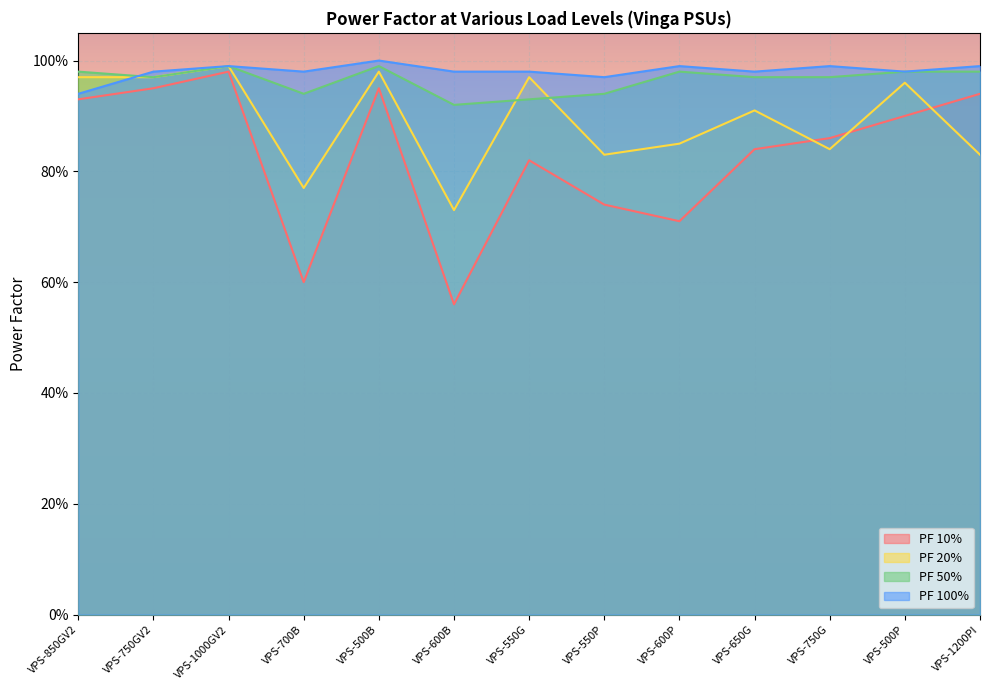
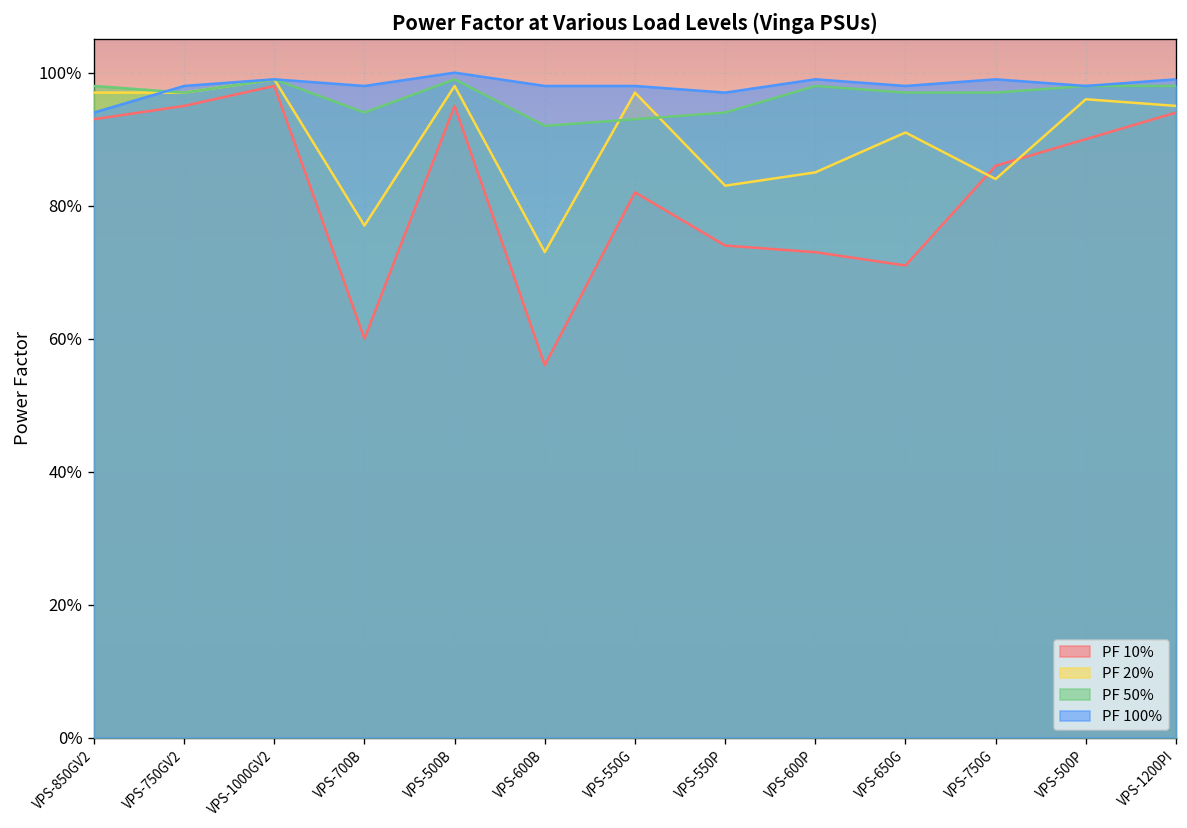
  {
    "PF 10%": {
      "VPS-850GV2": "93%",
      "VPS-750GV2": "95%",
      "VPS-1000GV2": "98%",
      "VPS-700B": "60%",
      "VPS-500B": "95%",
      "VPS-600B": "56%",
      "VPS-550G": "82%",
      "VPS-550P": "74%",
-     "VPS-600P": "71%",
-     "VPS-650G": "84%",
+     "VPS-600P": "73%",
+     "VPS-650G": "71%",
      "VPS-750G": "86%",
      "VPS-500P": "90%",
      "VPS-1200PI": "94%"
    },
    "PF 20%": {
      "VPS-850GV2": "97%",
      "VPS-700B": "77%",
      "VPS-500B": "98%",
      "VPS-600B": "73%",
      "VPS-550G": "97%",
      "VPS-550P": "83%",
      "VPS-600P": "85%",
      "VPS-650G": "91%",
      "VPS-750G": "84%",
      "VPS-500P": "96%",
-     "VPS-1200PI": "83%"
+     "VPS-1200PI": "95%"
    },
    "PF 50%": {
      "VPS-850GV2": "98%",
      "VPS-700B": "94%",
      "VPS-500B": "99%",
      "VPS-600B": "92%",
      "VPS-550G": "93%",
      "VPS-550P": "94%",
      "VPS-600P": "98%",
      "VPS-650G": "97%",
      "VPS-750G": "97%",
      "VPS-1200PI": "98%"
    },
    "PF 100%": {
      "VPS-850GV2": "94%",
      "VPS-750GV2": "98%",
      "VPS-700B": "98%",
      "VPS-500B": "100%",
      "VPS-600B": "98%",
      "VPS-550G": "98%",
      "VPS-550P": "97%",
      "VPS-600P": "99%",
      "VPS-650G": "98%",
      "VPS-750G": "99%",
      "VPS-1200PI": "99%"
    }
  }
